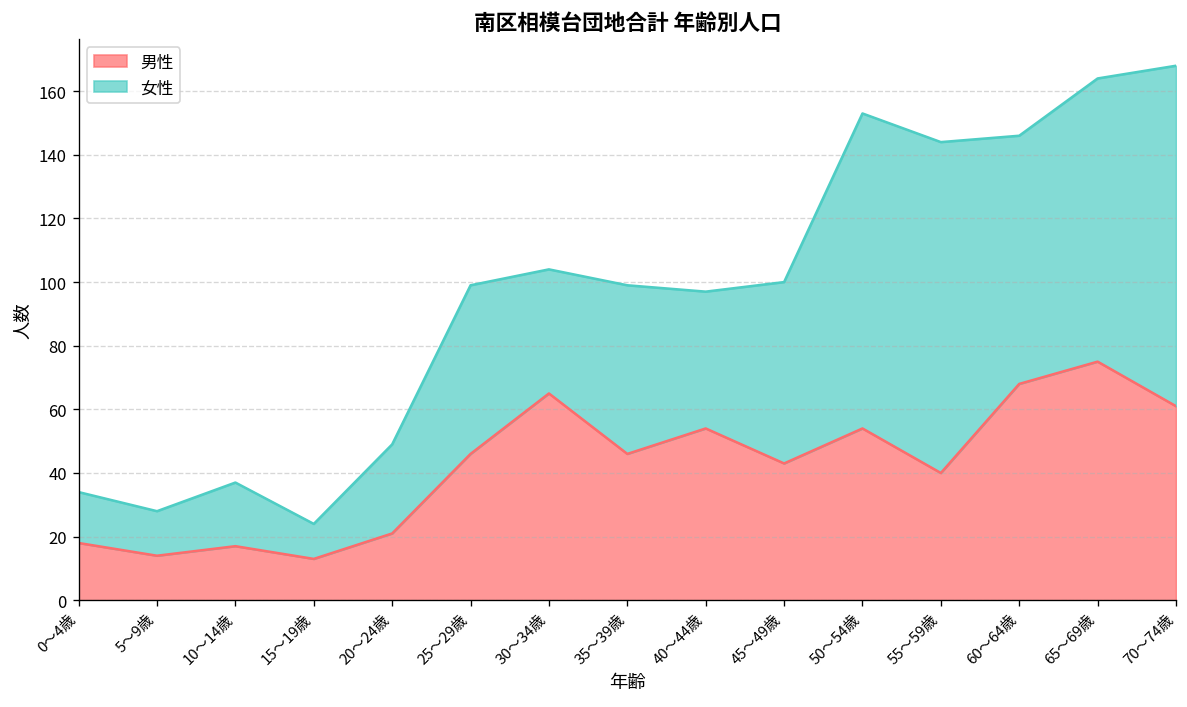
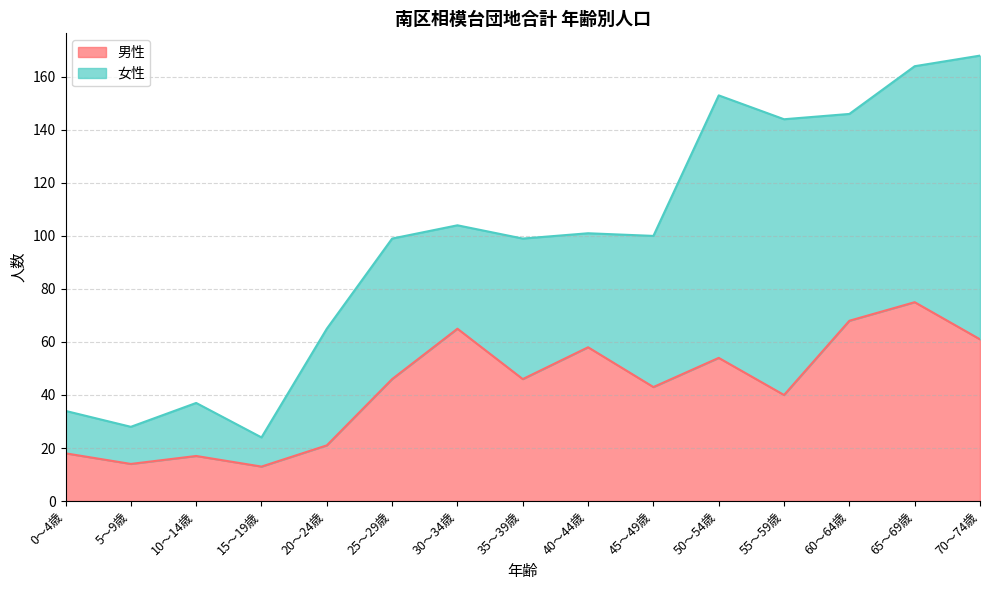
  {
    "男性": {
      "0～4歳": 18,
      "5～9歳": 14,
      "10～14歳": 17,
      "15～19歳": 13,
      "20～24歳": 21,
      "25～29歳": 46,
      "30～34歳": 65,
      "35～39歳": 46,
-     "40～44歳": 54,
+     "40～44歳": 58,
      "45～49歳": 43,
      "50～54歳": 54,
      "55～59歳": 40,
      "60～64歳": 68,
      "65～69歳": 75,
      "70～74歳": 61
    },
    "女性": {
      "0～4歳": 16,
      "5～9歳": 14,
      "10～14歳": 20,
      "15～19歳": 11,
-     "20～24歳": 28,
+     "20～24歳": 44,
      "25～29歳": 53,
      "30～34歳": 39,
      "35～39歳": 53,
      "40～44歳": 43,
      "45～49歳": 57,
      "50～54歳": 99,
      "55～59歳": 104,
      "60～64歳": 78,
      "65～69歳": 89,
      "70～74歳": 107
    }
  }
